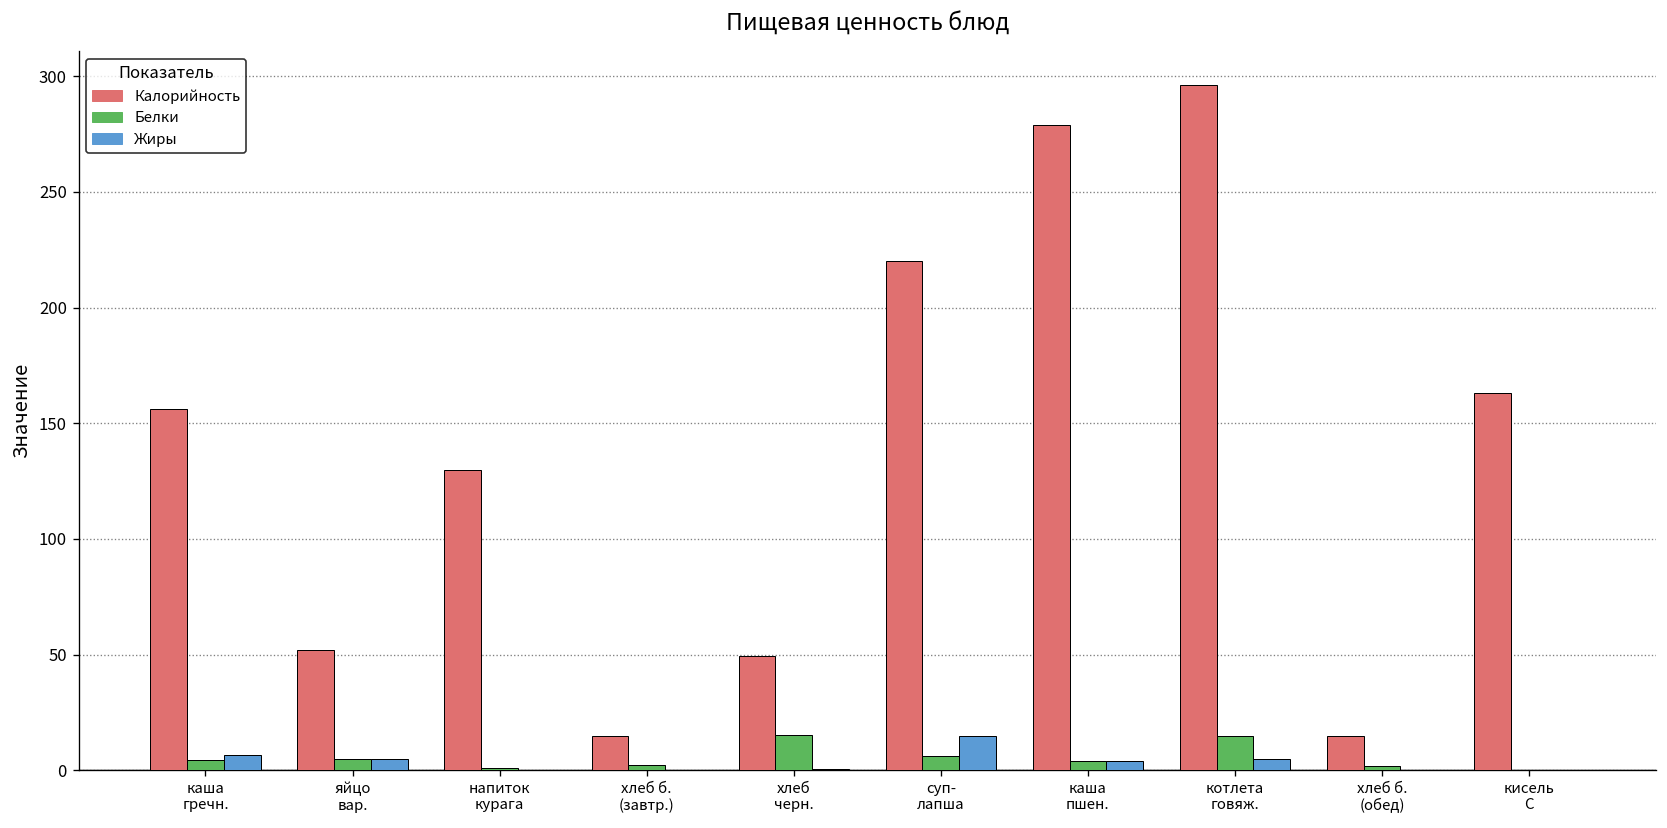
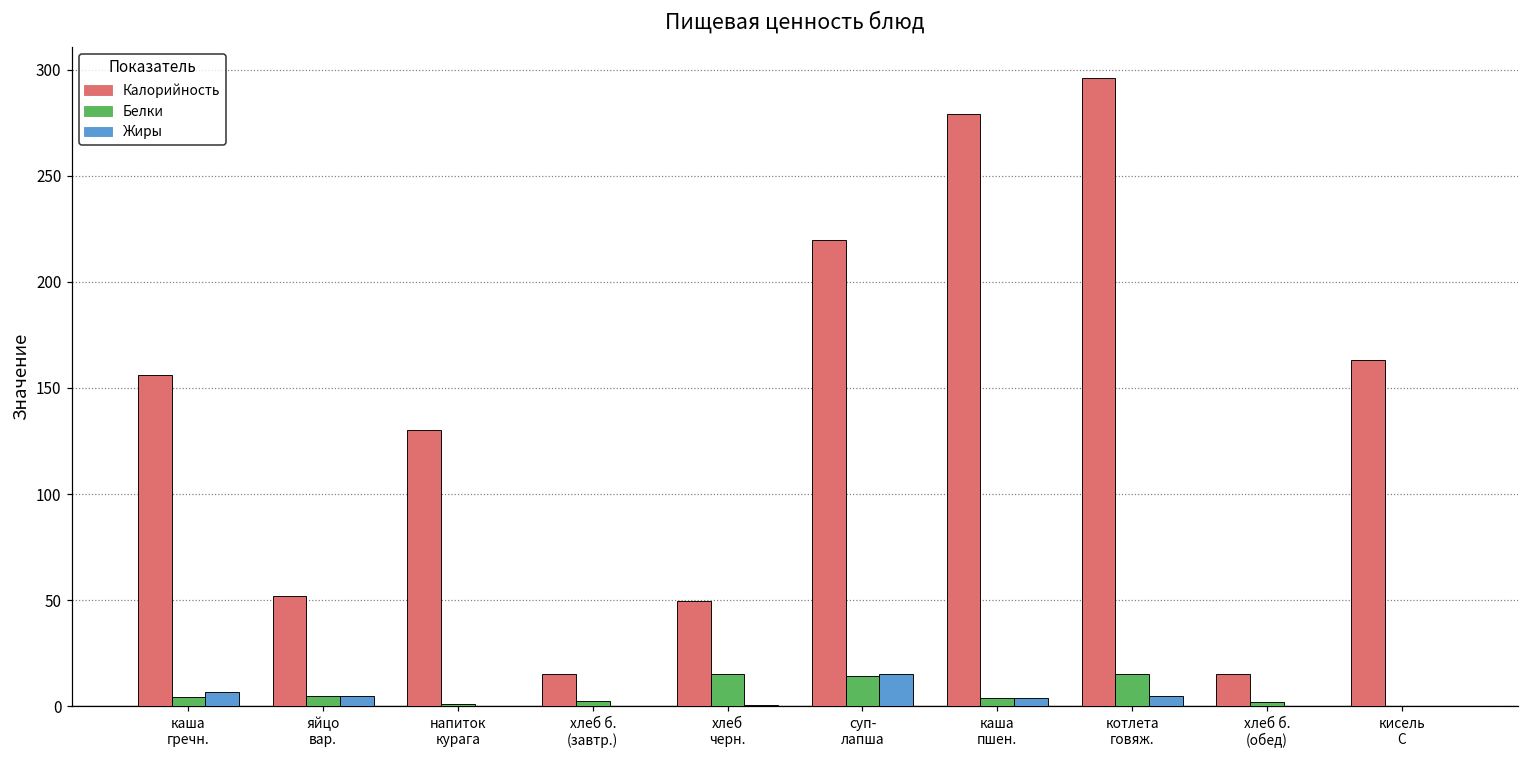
  {
    "Калорийность": {
      "каша гречн.": 156,
      "яйцо вар.": 52,
      "напиток курага": 130,
      "хлеб б. (завтр.)": 15,
      "хлеб черн.": 50,
      "суп- лапша": 220,
      "каша пшен.": 279,
      "котлета говяж.": 296,
      "хлеб б. (обед)": 15,
      "кисель С": 163
    },
    "Белки": {
      "каша гречн.": 5,
      "яйцо вар.": 5,
      "хлеб б. (завтр.)": 2,
      "хлеб черн.": 15,
-     "суп- лапша": 6,
+     "суп- лапша": 14,
      "каша пшен.": 4,
      "котлета говяж.": 15,
      "хлеб б. (обед)": 2,
      "кисель С": 0
    },
    "Жиры": {
      "каша гречн.": 7,
      "яйцо вар.": 5,
      "напиток курага": 0,
      "суп- лапша": 15,
      "каша пшен.": 4,
      "котлета говяж.": 5,
      "хлеб б. (обед)": 0,
      "кисель С": 0
    }
  }
